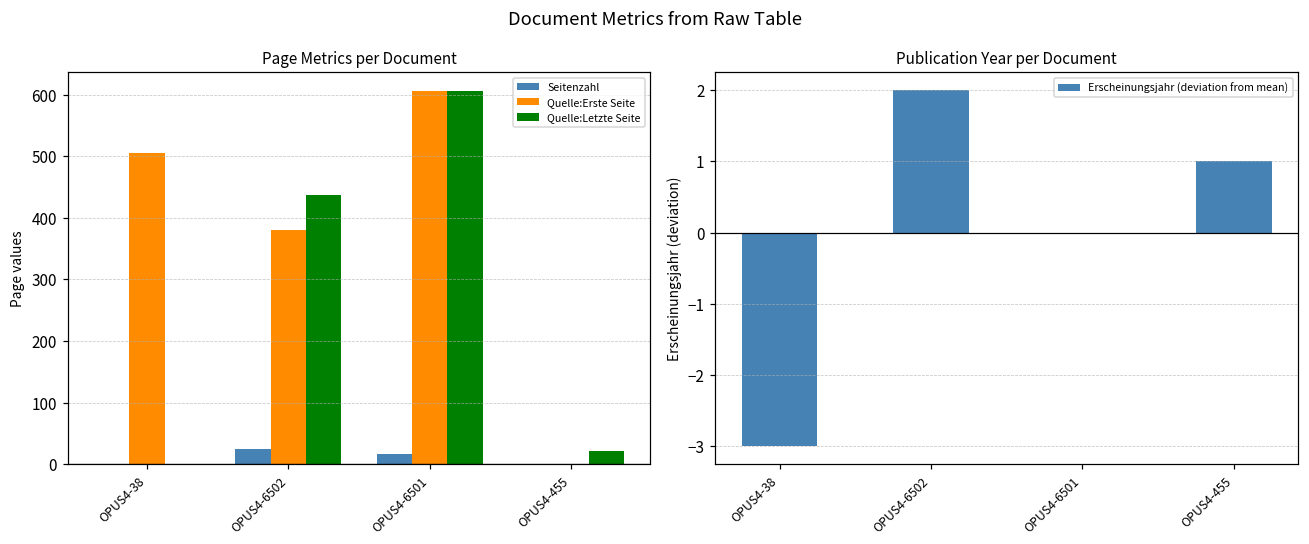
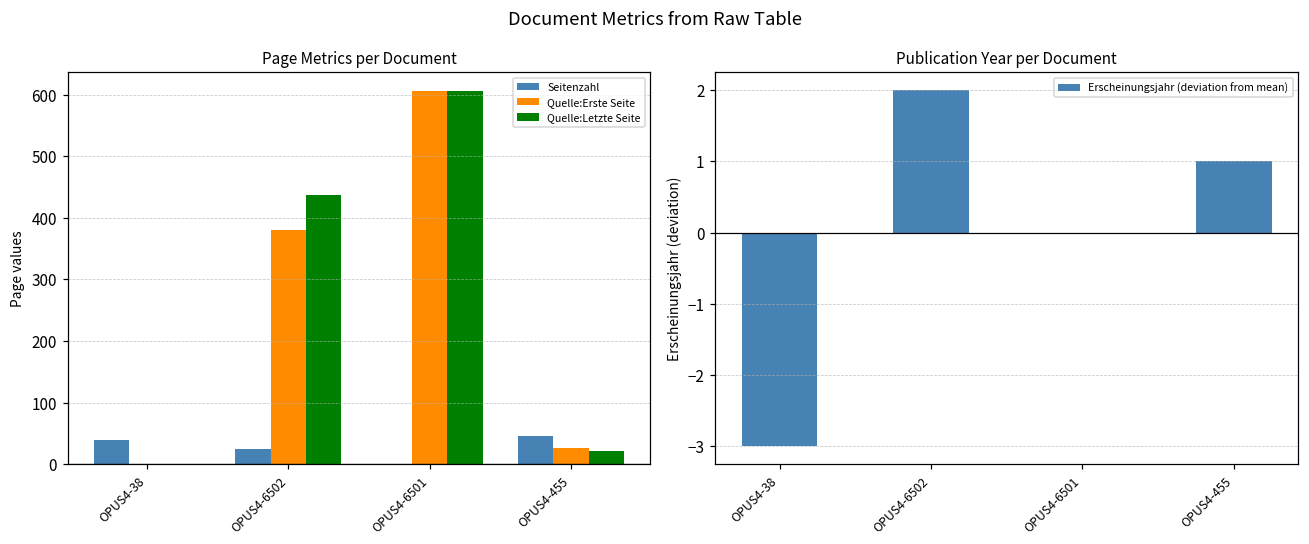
  {
    "Page Metrics per Document": {
      "Seitenzahl": {
-       "OPUS4-38": 0,
+       "OPUS4-38": 40,
        "OPUS4-6502": 20,
-       "OPUS4-6501": 20,
-       "OPUS4-455": 0
+       "OPUS4-6501": 0,
+       "OPUS4-455": 50
      },
      "Quelle:Erste Seite": {
-       "OPUS4-38": 510,
+       "OPUS4-38": 0,
        "OPUS4-6502": 380,
        "OPUS4-6501": 610,
-       "OPUS4-455": 0
+       "OPUS4-455": 30
      },
      "Quelle:Letzte Seite": {
        "OPUS4-38": 0,
        "OPUS4-6502": 440,
        "OPUS4-6501": 610,
        "OPUS4-455": 20
      }
    },
    "Publication Year per Document": {
      "OPUS4-38": -3.0,
      "OPUS4-6502": 2.0,
      "OPUS4-6501": 0.0,
      "OPUS4-455": 1.0
    }
  }
